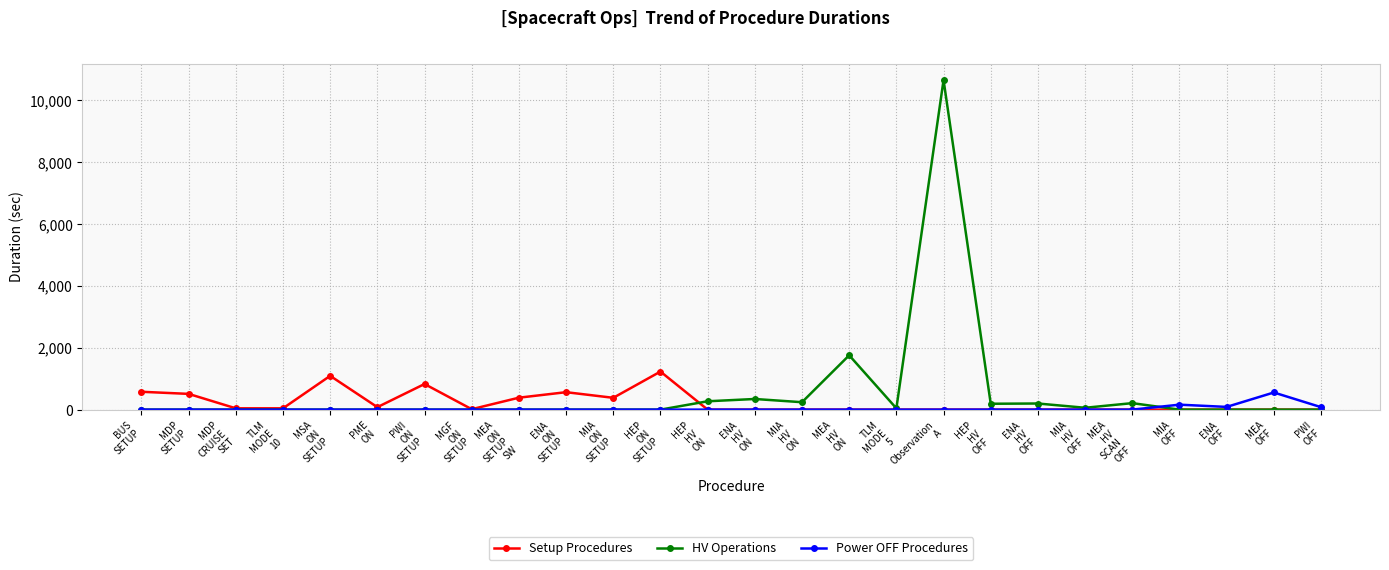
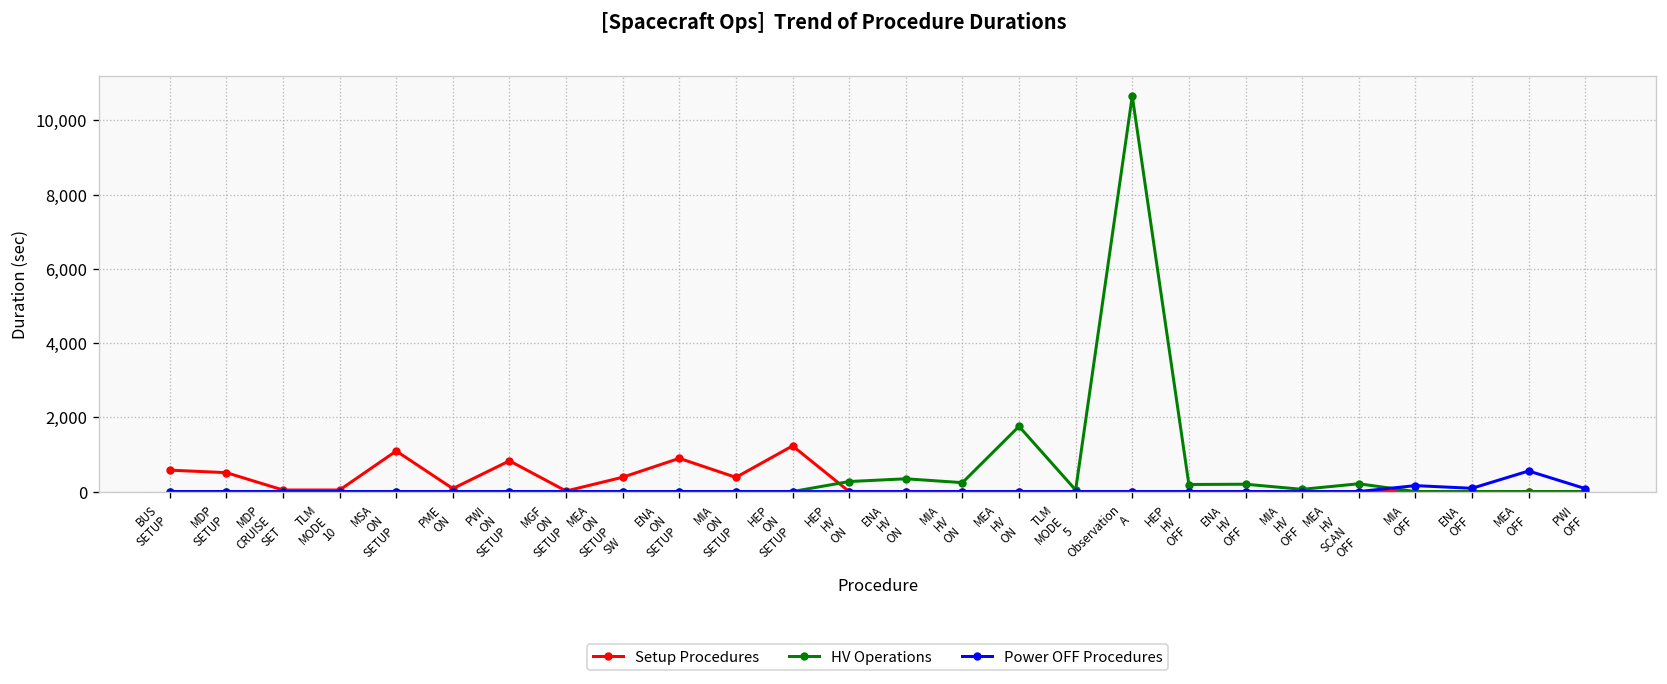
  {
    "Setup Procedures": {
      "BUS SETUP": "600",
      "MDP SETUP": "500",
      "MSA ON SETUP": "1,100",
      "PWI ON SETUP": "800",
      "MEA ON SETUP SW": "400",
-     "ENA ON SETUP": "600",
+     "ENA ON SETUP": "900",
      "MIA ON SETUP": "400",
      "HEP ON SETUP": "1,200"
    },
    "HV Operations": {
      "HEP HV ON": "300",
      "ENA HV ON": "300",
      "MIA HV ON": "200",
      "MEA HV ON": "1,800",
      "Observation A": "10,700",
      "HEP HV OFF": "200",
      "ENA HV OFF": "200",
      "MEA HV SCAN OFF": "200"
    },
    "Power OFF Procedures": {
      "MIA OFF": "200",
      "ENA OFF": "100",
      "MEA OFF": "600"
    }
  }
